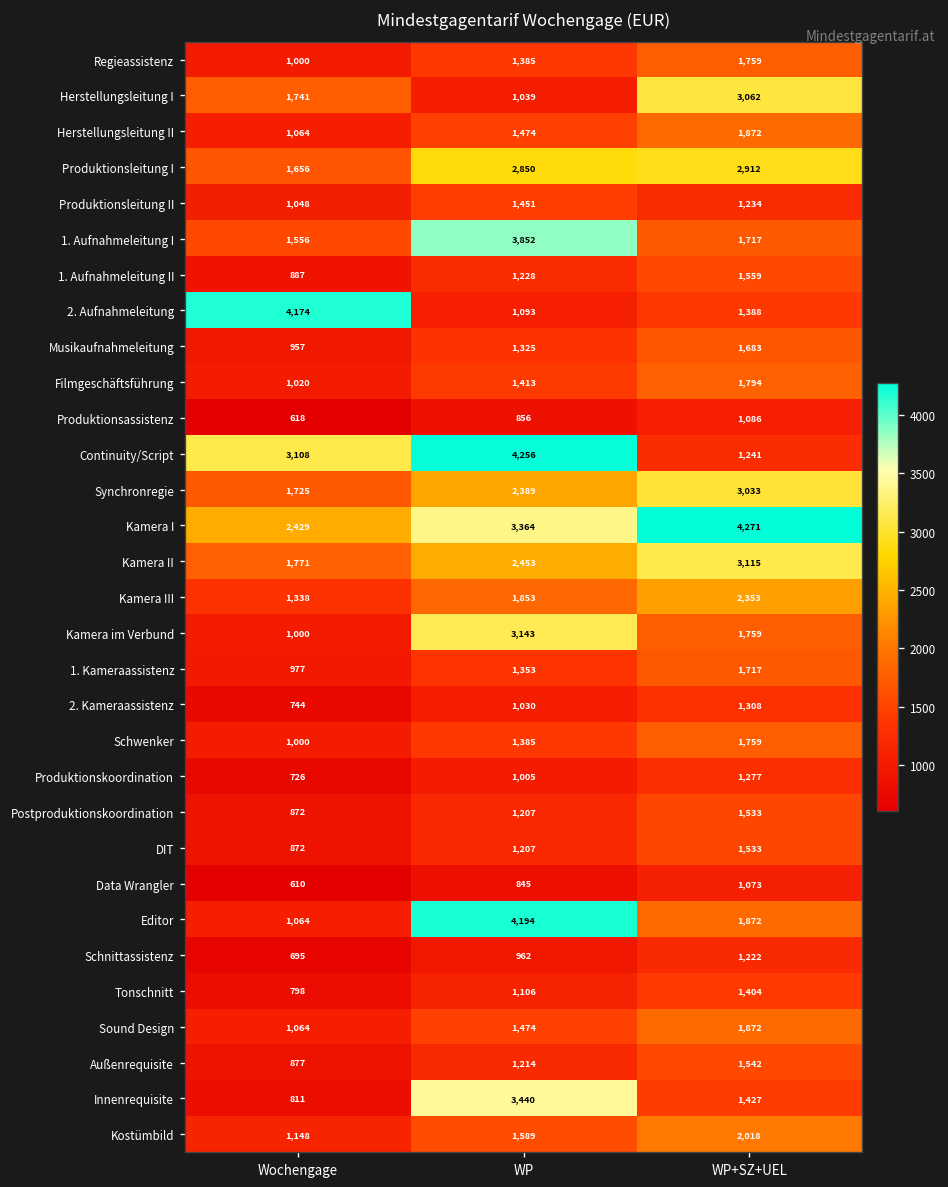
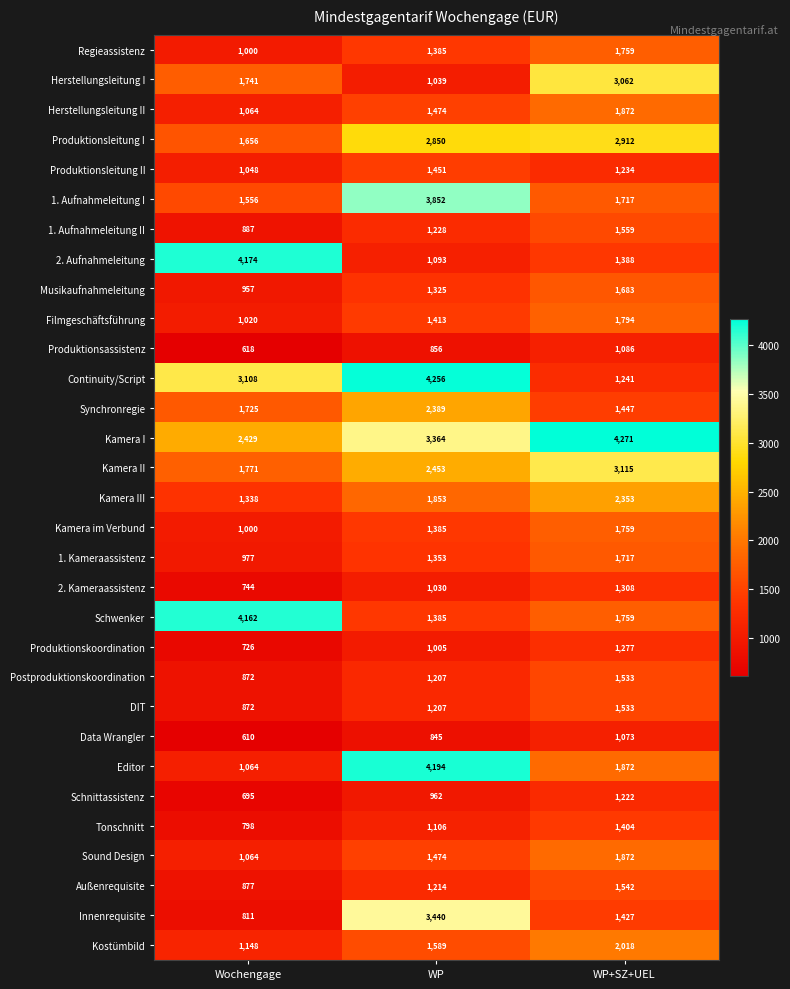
  {
    "Regieassistenz": {
      "Wochengage": "1,000",
      "WP": "1,385",
      "WP+SZ+UEL": "1,759"
    },
    "Herstellungsleitung I": {
      "Wochengage": "1,741",
      "WP": "1,039",
      "WP+SZ+UEL": "3,062"
    },
    "Herstellungsleitung II": {
      "Wochengage": "1,064",
      "WP": "1,474",
      "WP+SZ+UEL": "1,872"
    },
    "Produktionsleitung I": {
      "Wochengage": "1,656",
      "WP": "2,850",
      "WP+SZ+UEL": "2,912"
    },
    "Produktionsleitung II": {
      "Wochengage": "1,048",
      "WP": "1,451",
      "WP+SZ+UEL": "1,234"
    },
    "1. Aufnahmeleitung I": {
      "Wochengage": "1,556",
      "WP": "3,852",
      "WP+SZ+UEL": "1,717"
    },
    "1. Aufnahmeleitung II": {
      "Wochengage": "887",
      "WP": "1,228",
      "WP+SZ+UEL": "1,559"
    },
    "2. Aufnahmeleitung": {
      "Wochengage": "4,174",
      "WP": "1,093",
      "WP+SZ+UEL": "1,388"
    },
    "Musikaufnahmeleitung": {
      "Wochengage": "957",
      "WP": "1,325",
      "WP+SZ+UEL": "1,683"
    },
    "Filmgeschäftsführung": {
      "Wochengage": "1,020",
      "WP": "1,413",
      "WP+SZ+UEL": "1,794"
    },
    "Produktionsassistenz": {
      "Wochengage": "618",
      "WP": "856",
      "WP+SZ+UEL": "1,086"
    },
    "Continuity/Script": {
      "Wochengage": "3,108",
      "WP": "4,256",
      "WP+SZ+UEL": "1,241"
    },
    "Synchronregie": {
      "Wochengage": "1,725",
      "WP": "2,389",
-     "WP+SZ+UEL": "3,033"
+     "WP+SZ+UEL": "1,447"
    },
    "Kamera I": {
      "Wochengage": "2,429",
      "WP": "3,364",
      "WP+SZ+UEL": "4,271"
    },
    "Kamera II": {
      "Wochengage": "1,771",
      "WP": "2,453",
      "WP+SZ+UEL": "3,115"
    },
    "Kamera III": {
      "Wochengage": "1,338",
      "WP": "1,853",
      "WP+SZ+UEL": "2,353"
    },
    "Kamera im Verbund": {
      "Wochengage": "1,000",
-     "WP": "3,143",
+     "WP": "1,385",
      "WP+SZ+UEL": "1,759"
    },
    "1. Kameraassistenz": {
      "Wochengage": "977",
      "WP": "1,353",
      "WP+SZ+UEL": "1,717"
    },
    "2. Kameraassistenz": {
      "Wochengage": "744",
      "WP": "1,030",
      "WP+SZ+UEL": "1,308"
    },
    "Schwenker": {
-     "Wochengage": "1,000",
+     "Wochengage": "4,162",
      "WP": "1,385",
      "WP+SZ+UEL": "1,759"
    },
    "Produktionskoordination": {
      "Wochengage": "726",
      "WP": "1,005",
      "WP+SZ+UEL": "1,277"
    },
    "Postproduktionskoordination": {
      "Wochengage": "872",
      "WP": "1,207",
      "WP+SZ+UEL": "1,533"
    },
    "DIT": {
      "Wochengage": "872",
      "WP": "1,207",
      "WP+SZ+UEL": "1,533"
    },
    "Data Wrangler": {
      "Wochengage": "610",
      "WP": "845",
      "WP+SZ+UEL": "1,073"
    },
    "Editor": {
      "Wochengage": "1,064",
      "WP": "4,194",
      "WP+SZ+UEL": "1,872"
    },
    "Schnittassistenz": {
      "Wochengage": "695",
      "WP": "962",
      "WP+SZ+UEL": "1,222"
    },
    "Tonschnitt": {
      "Wochengage": "798",
      "WP": "1,106",
      "WP+SZ+UEL": "1,404"
    },
    "Sound Design": {
      "Wochengage": "1,064",
      "WP": "1,474",
      "WP+SZ+UEL": "1,872"
    },
    "Außenrequisite": {
      "Wochengage": "877",
      "WP": "1,214",
      "WP+SZ+UEL": "1,542"
    },
    "Innenrequisite": {
      "Wochengage": "811",
      "WP": "3,440",
      "WP+SZ+UEL": "1,427"
    },
    "Kostümbild": {
      "Wochengage": "1,148",
      "WP": "1,589",
      "WP+SZ+UEL": "2,018"
    }
  }
